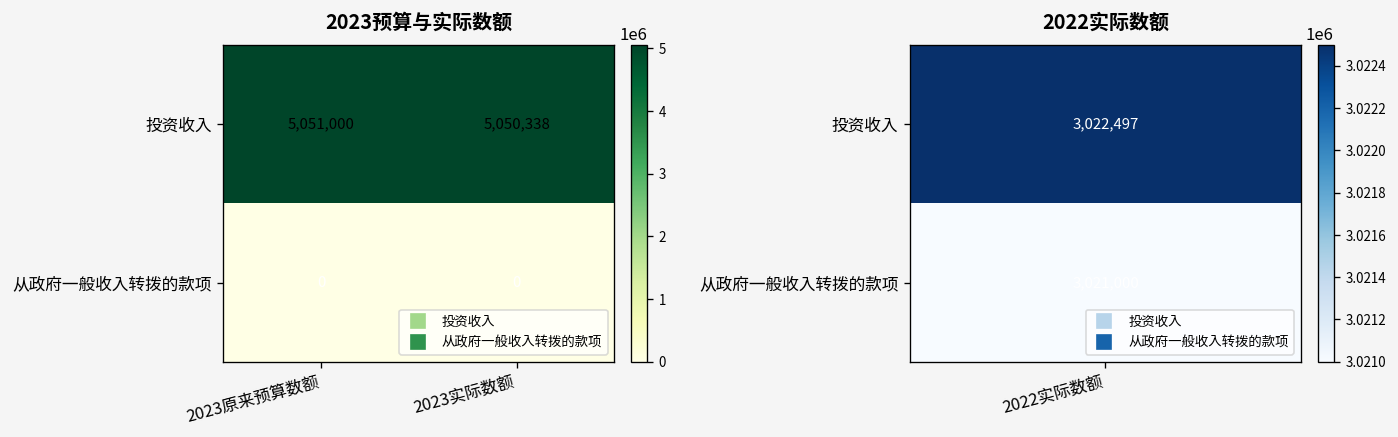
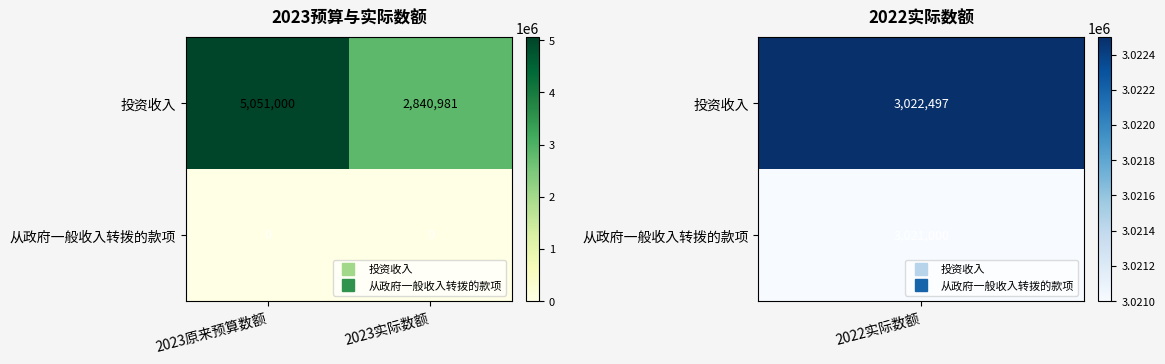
  {
    "2023预算与实际数额": {
      "投资收入": {
        "2023原来预算数额": "5,051,000",
-       "2023实际数额": "5,050,338"
+       "2023实际数额": "2,840,981"
      }
    },
    "2022实际数额": {
      "投资收入": {
        "2022实际数额": "3,022,497"
      }
    }
  }
